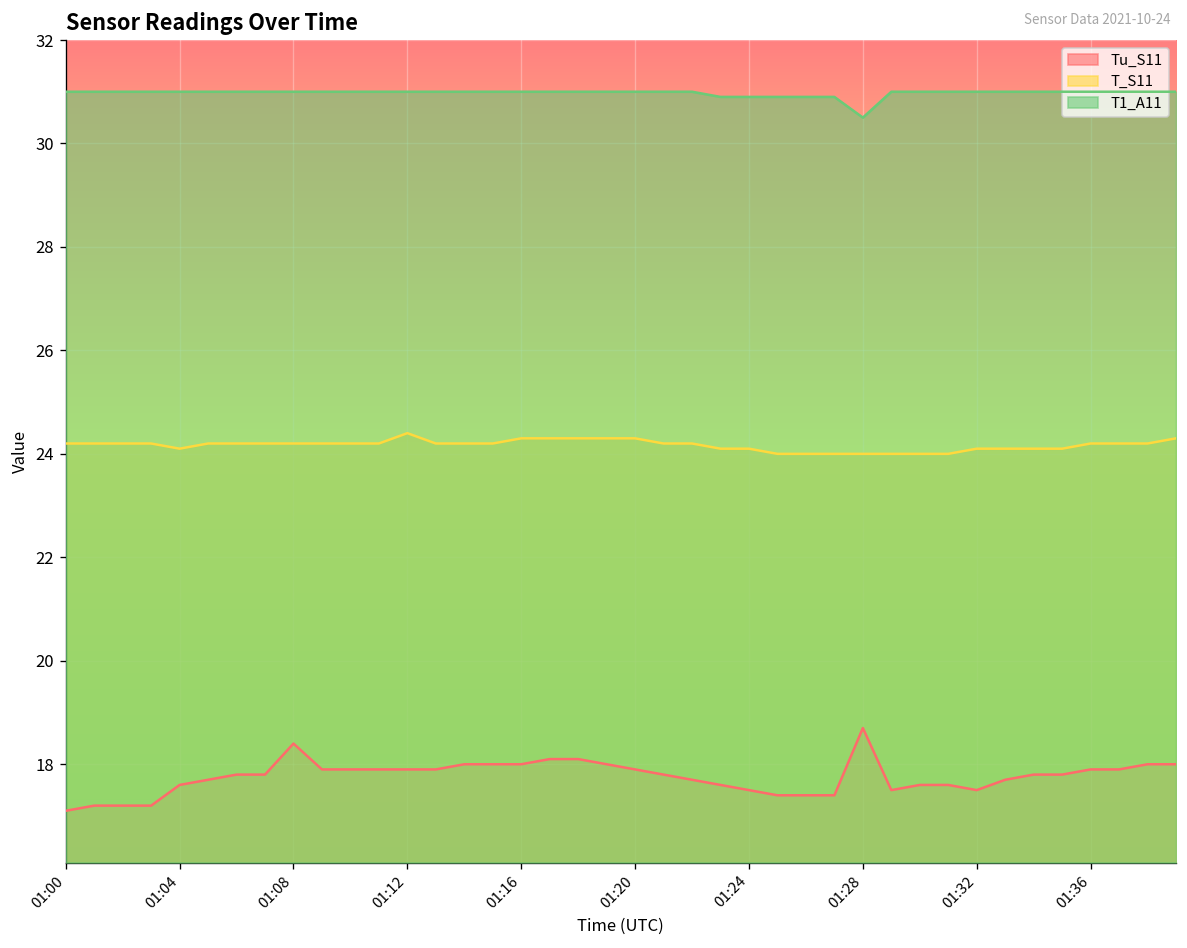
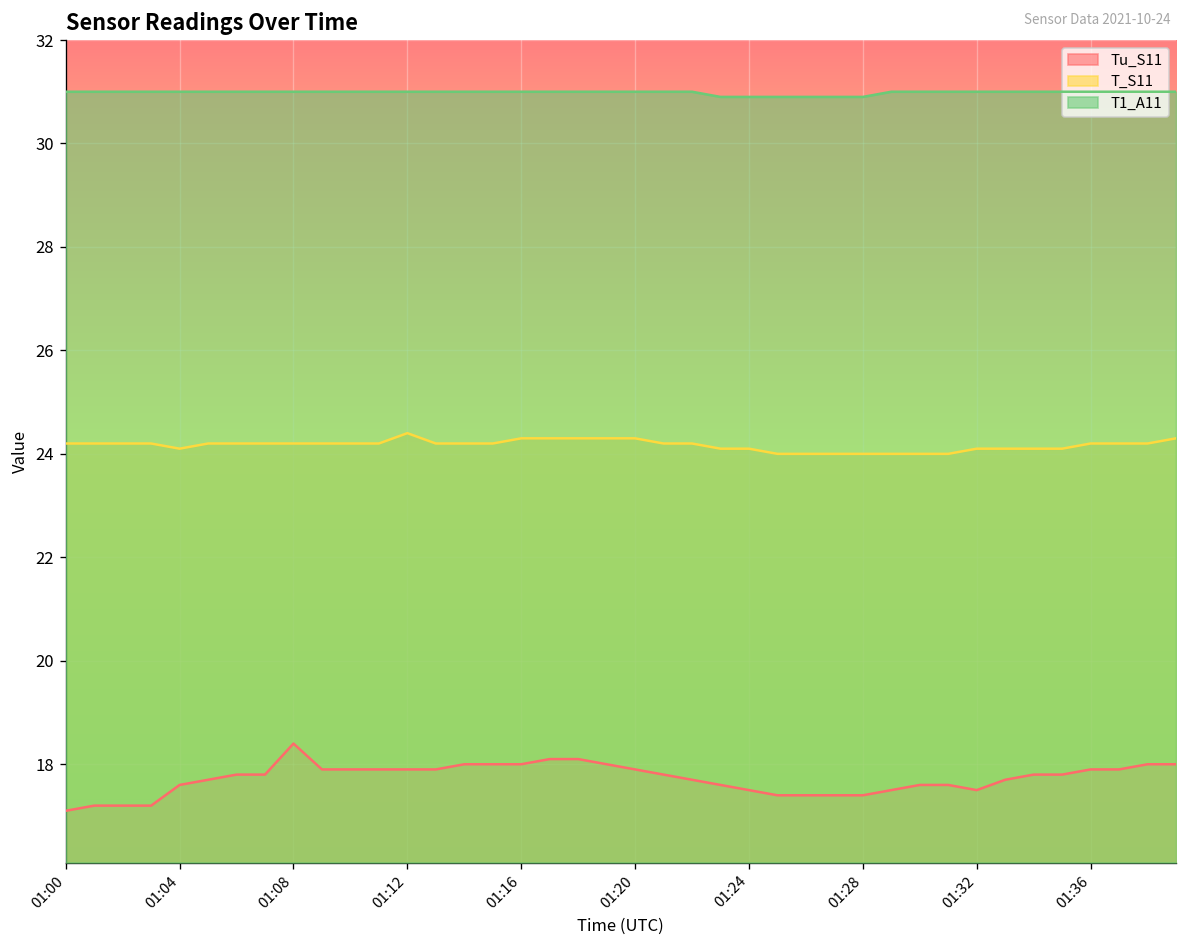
  {
    "Tu_S11": {
      "01:00": 17.1,
      "01:04": 17.6,
      "01:08": 18.4,
      "01:12": 17.9,
      "01:16": 18.0,
      "01:20": 17.9,
      "01:24": 17.5,
-     "01:28": 18.7,
+     "01:28": 17.4,
      "01:32": 17.5,
      "01:36": 17.9
    },
    "T_S11": {
      "01:00": 24.2,
      "01:04": 24.1,
      "01:08": 24.2,
      "01:12": 24.4,
      "01:16": 24.3,
      "01:20": 24.3,
      "01:24": 24.1,
      "01:28": 24.0,
      "01:32": 24.1,
      "01:36": 24.2
    },
    "T1_A11": {
      "01:00": 31.0,
      "01:04": 31.0,
      "01:08": 31.0,
      "01:12": 31.0,
      "01:16": 31.0,
      "01:20": 31.0,
      "01:24": 30.9,
-     "01:28": 30.5,
+     "01:28": 30.9,
      "01:32": 31.0
    }
  }
